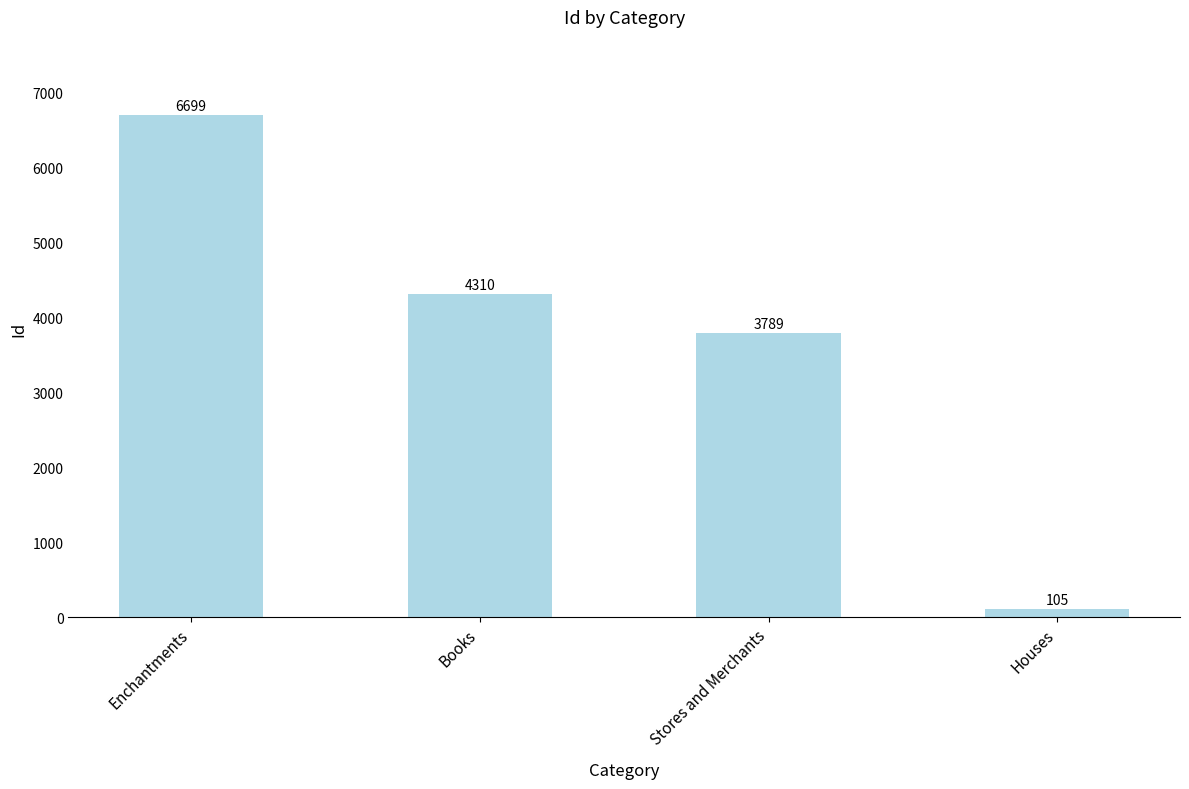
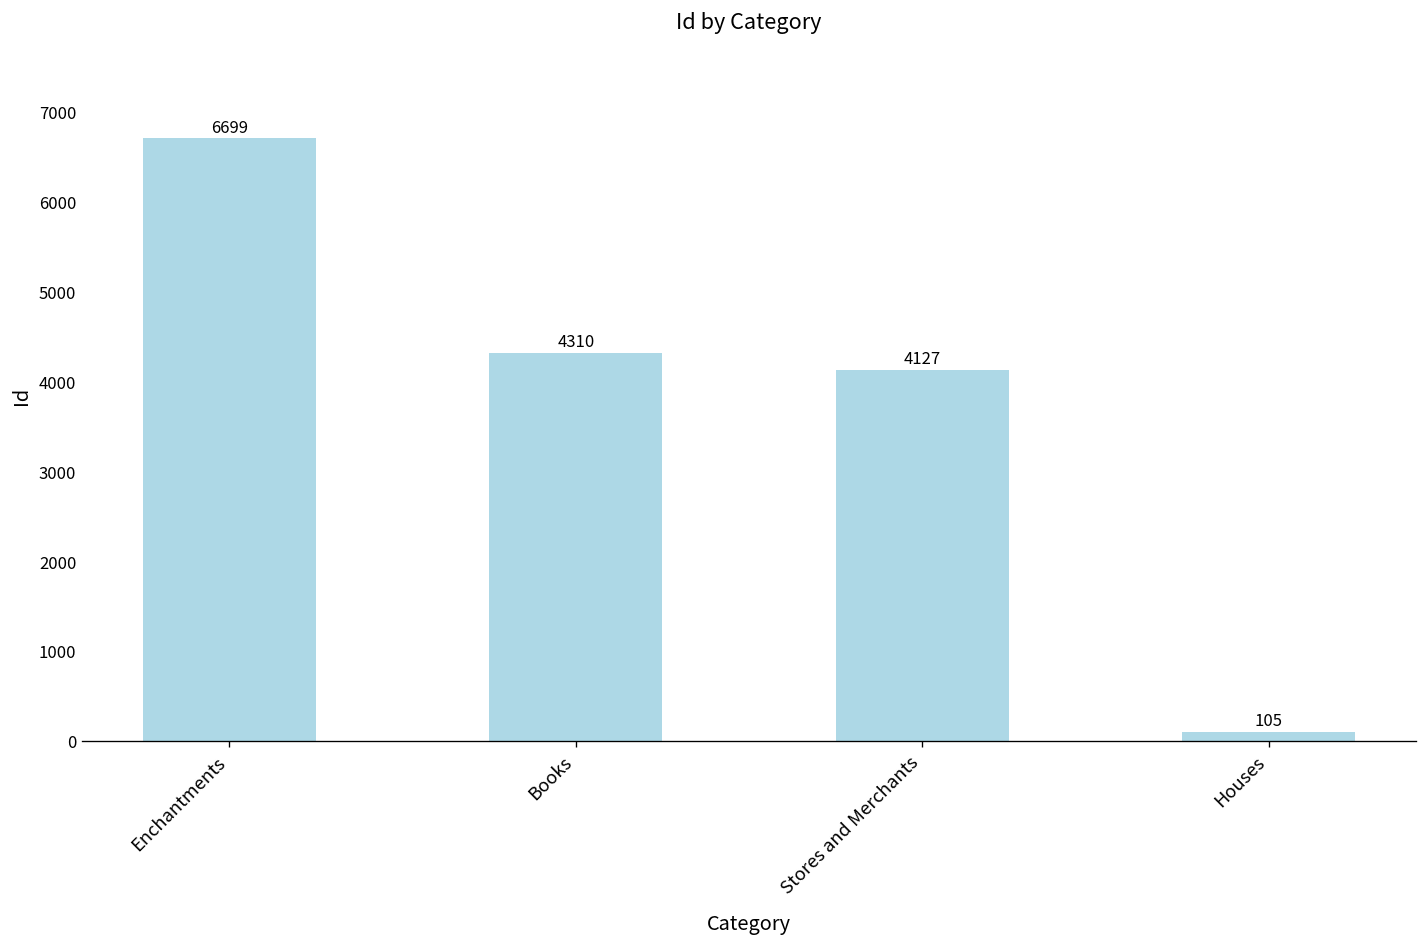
  {
    "Enchantments": 6699,
    "Books": 4310,
-   "Stores and Merchants": 3789,
+   "Stores and Merchants": 4127,
    "Houses": 105
  }
